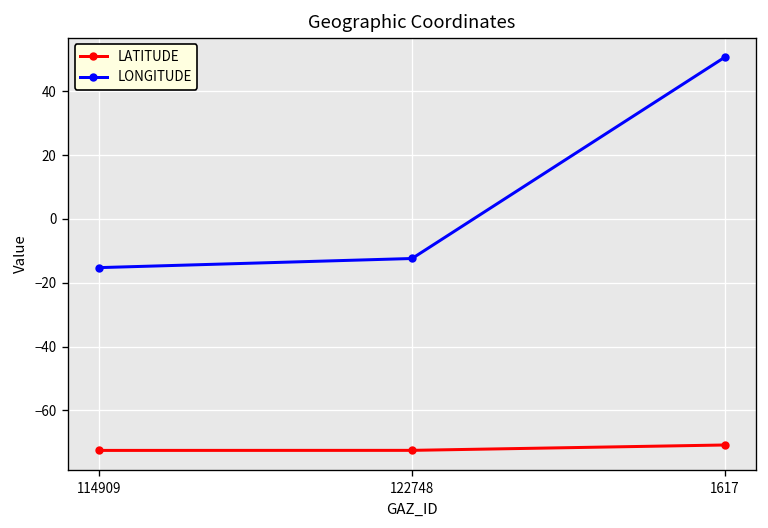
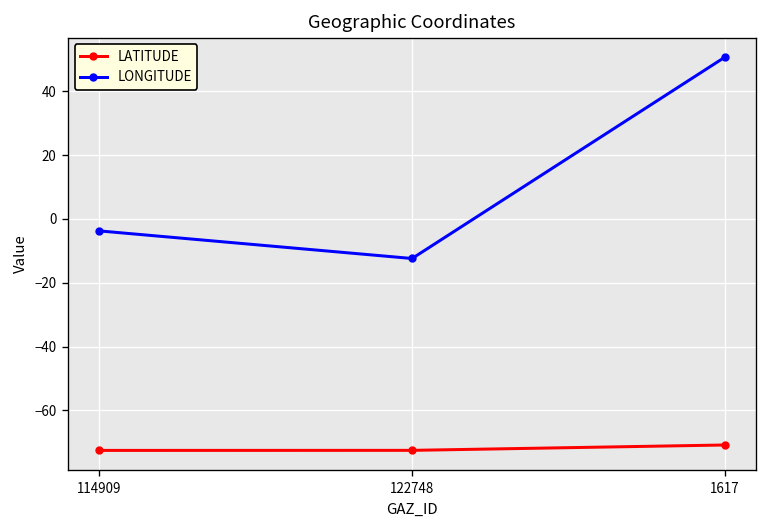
  {
    "LATITUDE": {
      "114909": -73,
      "122748": -73,
      "1617": -71
    },
    "LONGITUDE": {
-     "114909": -15,
+     "114909": -4,
      "122748": -12,
      "1617": 51
    }
  }
